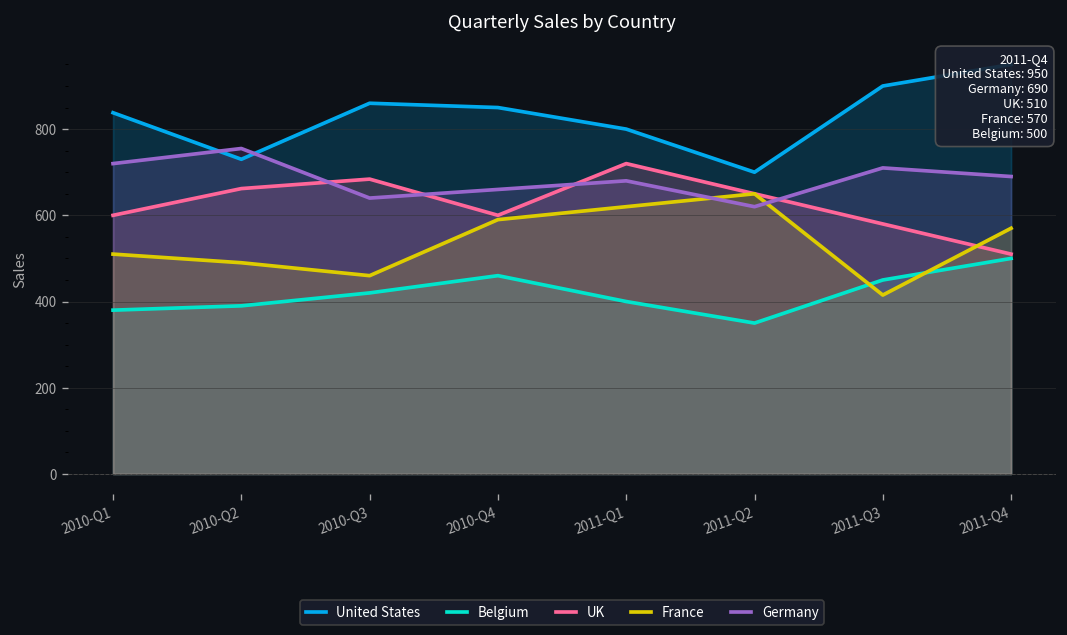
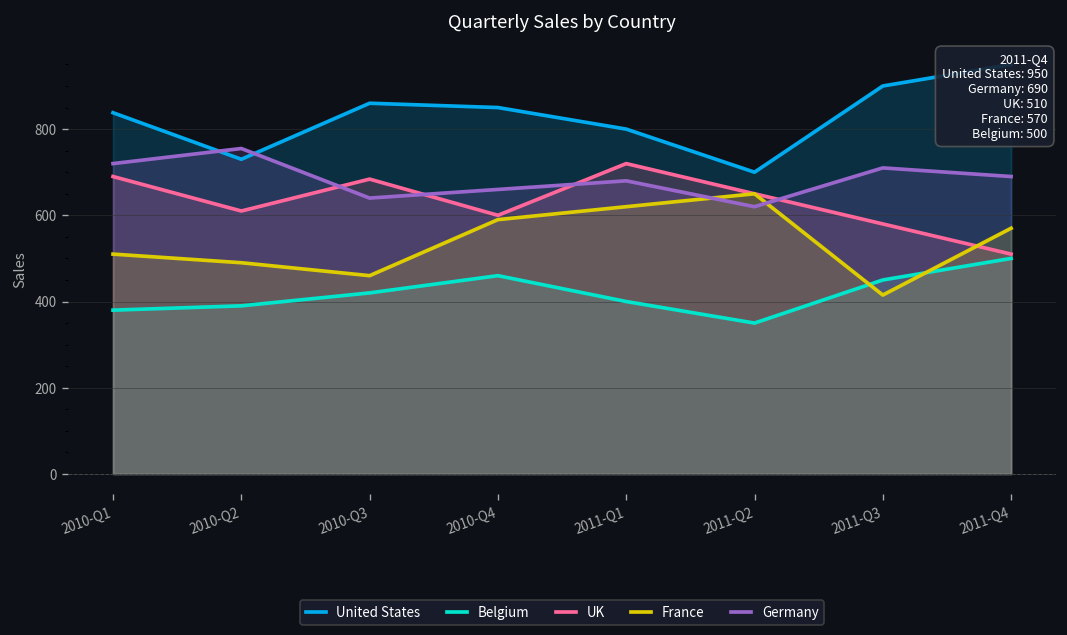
  {
    "United States": {
      "2010-Q1": 840,
      "2010-Q2": 730,
      "2010-Q3": 860,
      "2010-Q4": 850,
      "2011-Q1": 800,
      "2011-Q2": 700,
      "2011-Q3": 900
    },
    "Belgium": {
      "2010-Q1": 380,
      "2010-Q2": 390,
      "2010-Q3": 420,
      "2010-Q4": 460,
      "2011-Q1": 400,
      "2011-Q2": 350,
      "2011-Q3": 450,
      "2011-Q4": 500
    },
    "UK": {
-     "2010-Q1": 600,
-     "2010-Q2": 660,
+     "2010-Q1": 690,
+     "2010-Q2": 610,
      "2010-Q3": 680,
      "2010-Q4": 600,
      "2011-Q1": 720,
      "2011-Q3": 580,
      "2011-Q4": 510
    },
    "France": {
      "2010-Q1": 510,
      "2010-Q2": 490,
      "2010-Q3": 460,
      "2010-Q4": 590,
      "2011-Q1": 620,
      "2011-Q3": 420,
      "2011-Q4": 570
    },
    "Germany": {
      "2010-Q1": 720,
      "2010-Q2": 760,
      "2010-Q3": 640,
      "2010-Q4": 660,
      "2011-Q1": 680,
      "2011-Q2": 620,
      "2011-Q3": 710,
      "2011-Q4": 690
    }
  }
